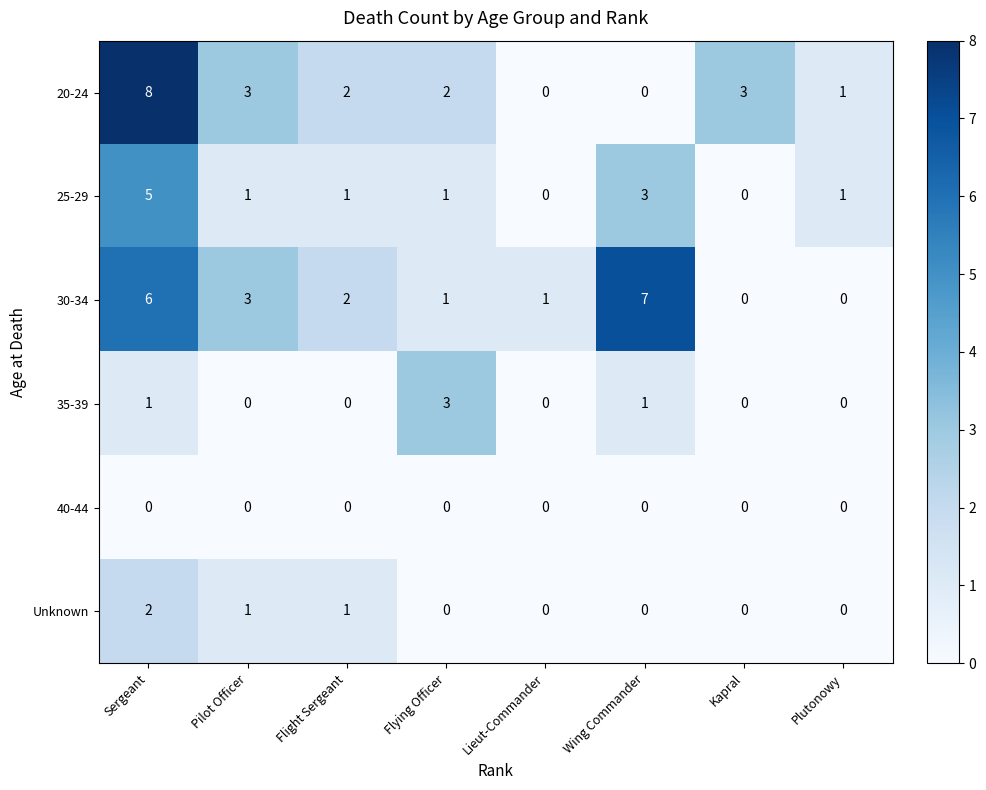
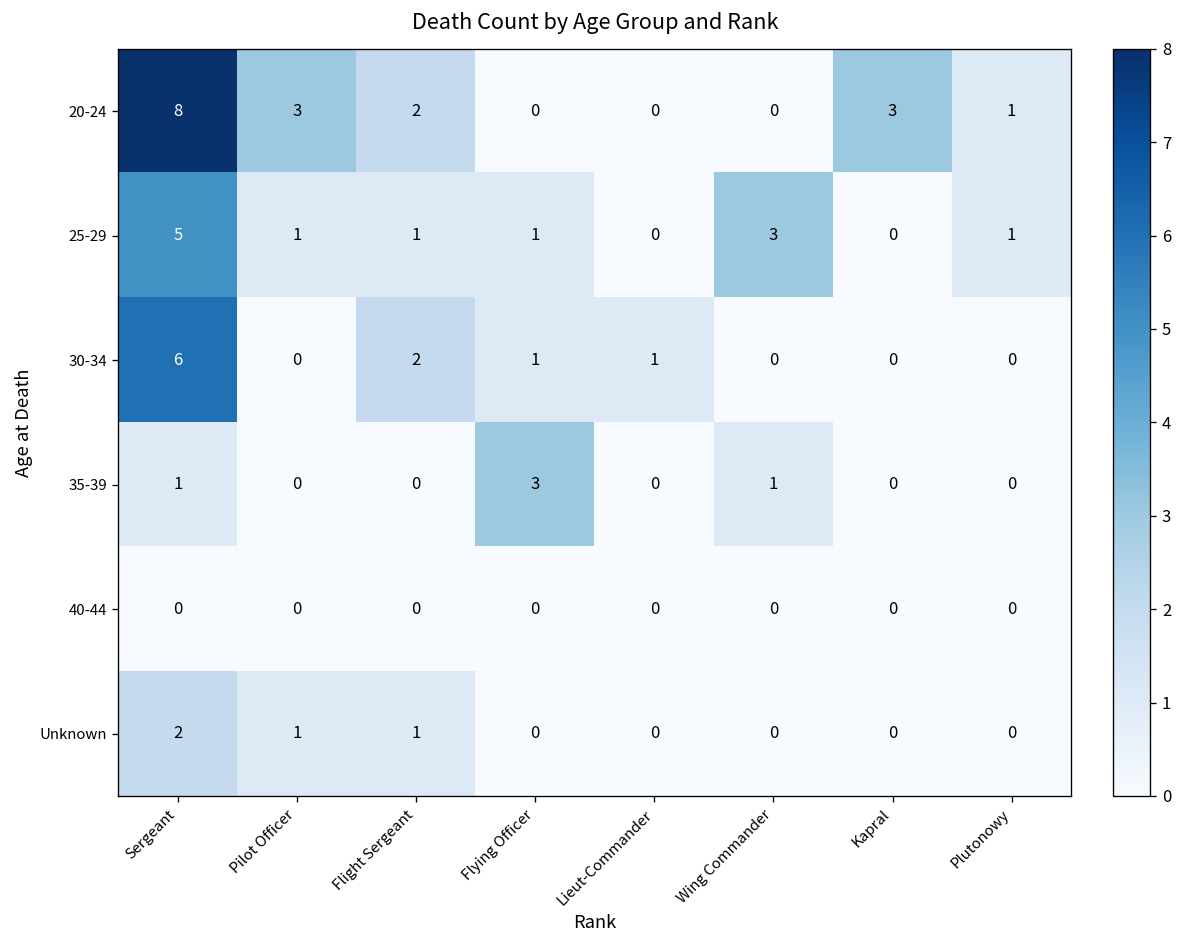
  {
    "20-24": {
      "Sergeant": 8,
      "Pilot Officer": 3,
      "Flight Sergeant": 2,
-     "Flying Officer": 2,
+     "Flying Officer": 0,
      "Lieut-Commander": 0,
      "Wing Commander": 0,
      "Kapral": 3,
      "Plutonowy": 1
    },
    "25-29": {
      "Sergeant": 5,
      "Pilot Officer": 1,
      "Flight Sergeant": 1,
      "Flying Officer": 1,
      "Lieut-Commander": 0,
      "Wing Commander": 3,
      "Kapral": 0,
      "Plutonowy": 1
    },
    "30-34": {
      "Sergeant": 6,
-     "Pilot Officer": 3,
+     "Pilot Officer": 0,
      "Flight Sergeant": 2,
      "Flying Officer": 1,
      "Lieut-Commander": 1,
-     "Wing Commander": 7,
+     "Wing Commander": 0,
      "Kapral": 0,
      "Plutonowy": 0
    },
    "35-39": {
      "Sergeant": 1,
      "Pilot Officer": 0,
      "Flight Sergeant": 0,
      "Flying Officer": 3,
      "Lieut-Commander": 0,
      "Wing Commander": 1,
      "Kapral": 0,
      "Plutonowy": 0
    },
    "40-44": {
      "Sergeant": 0,
      "Pilot Officer": 0,
      "Flight Sergeant": 0,
      "Flying Officer": 0,
      "Lieut-Commander": 0,
      "Wing Commander": 0,
      "Kapral": 0,
      "Plutonowy": 0
    },
    "Unknown": {
      "Sergeant": 2,
      "Pilot Officer": 1,
      "Flight Sergeant": 1,
      "Flying Officer": 0,
      "Lieut-Commander": 0,
      "Wing Commander": 0,
      "Kapral": 0,
      "Plutonowy": 0
    }
  }
